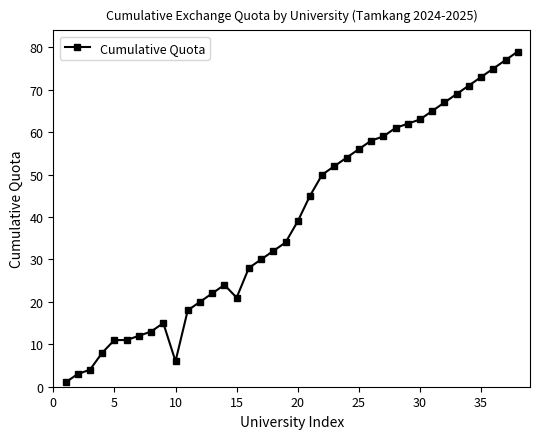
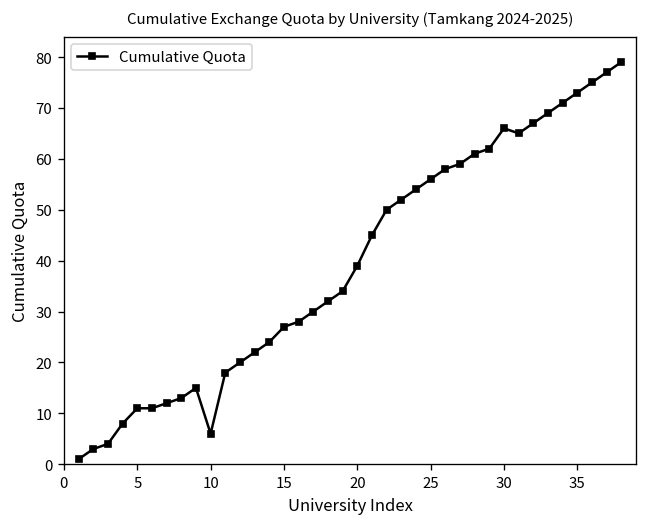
  {
    "5": 11,
    "10": 6,
-   "15": 21,
+   "15": 27,
    "20": 39,
    "25": 56,
-   "30": 63,
+   "30": 66,
    "35": 73
  }
